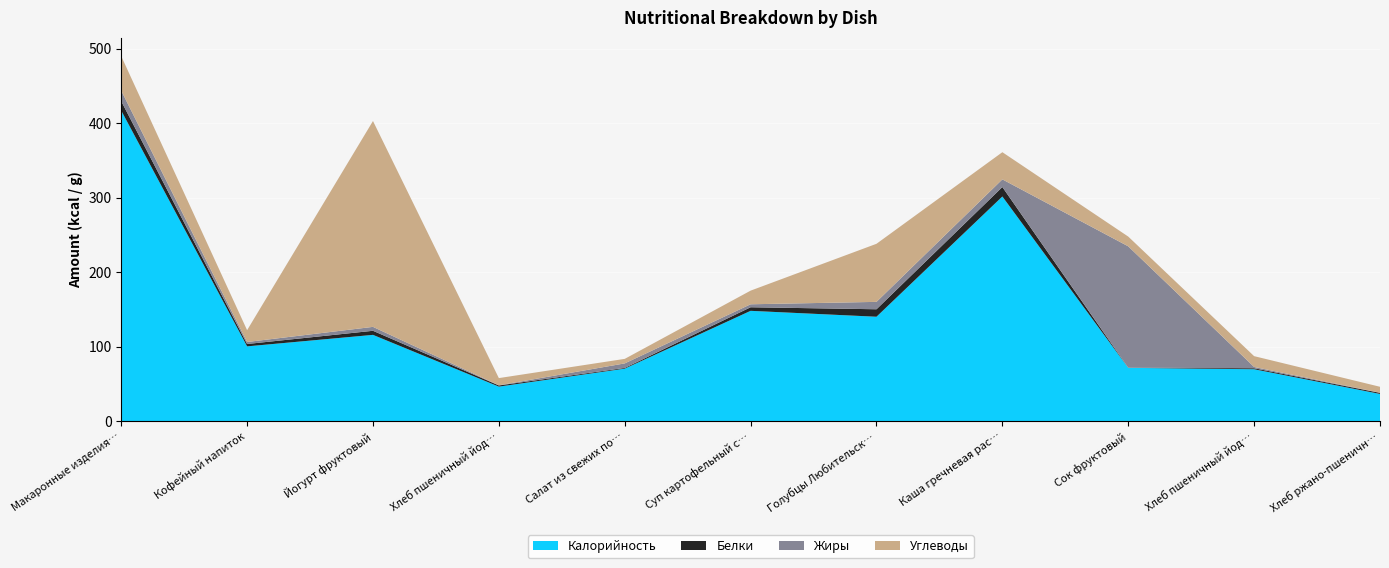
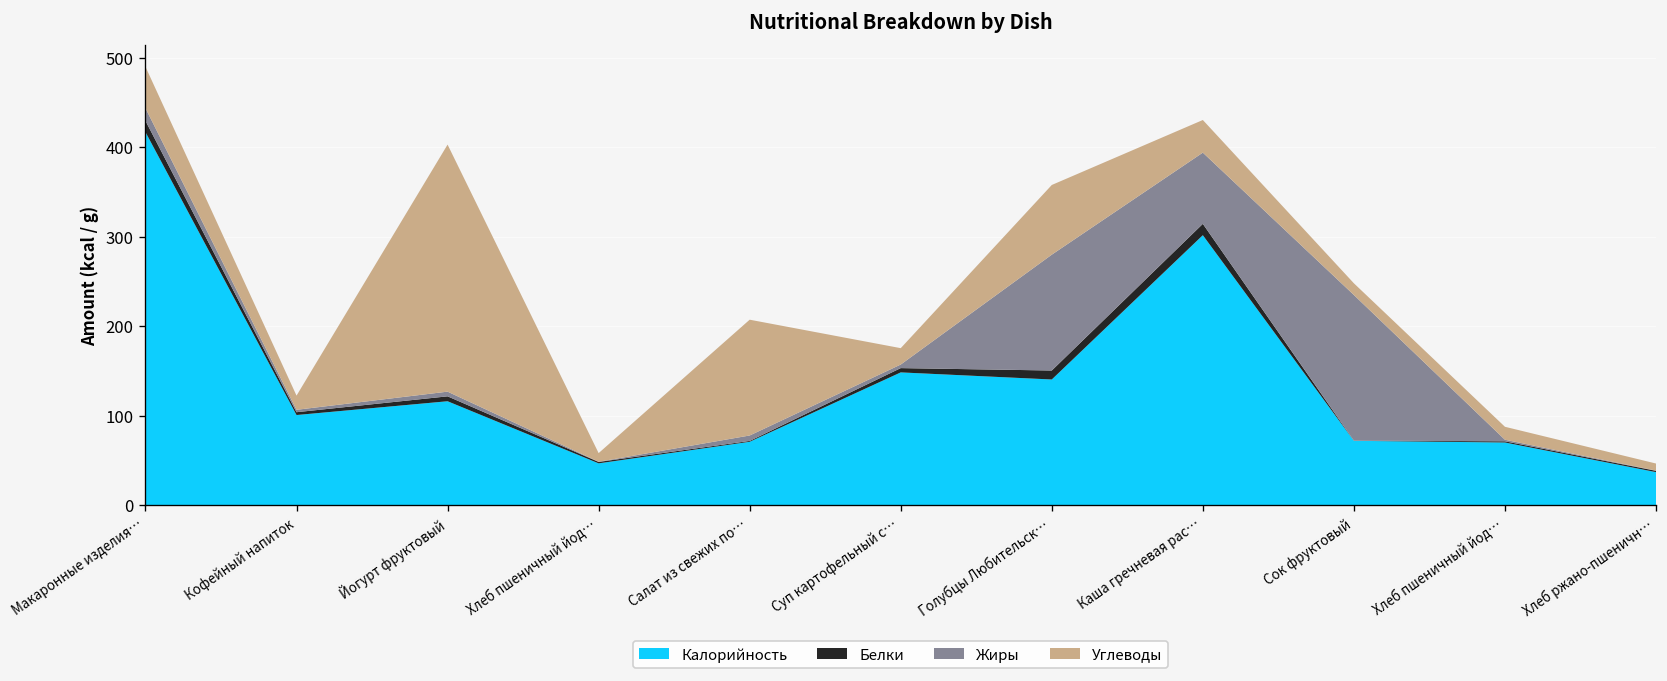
  {
    "Калорийность": {
      "Макаронные изделия…": 420,
      "Йогурт фруктовый": 120,
      "Суп картофельный с…": 150,
      "Голубцы Любительск…": 140,
      "Каша гречневая рас…": 300
    },
    "Белки": {
      "Макаронные изделия…": 10,
      "Йогурт фруктовый": 10,
      "Суп картофельный с…": 0,
      "Голубцы Любительск…": 10,
      "Каша гречневая рас…": 10
    },
    "Жиры": {
      "Макаронные изделия…": 10,
      "Йогурт фруктовый": 10,
      "Салат из свежих по…": 10,
      "Суп картофельный с…": 0,
-     "Голубцы Любительск…": 10,
-     "Каша гречневая рас…": 10,
+     "Голубцы Любительск…": 130,
+     "Каша гречневая рас…": 80,
      "Сок фруктовый": 160
    },
    "Углеводы": {
      "Макаронные изделия…": 50,
      "Кофейный напиток": 20,
      "Йогурт фруктовый": 280,
-     "Салат из свежих по…": 10,
+     "Салат из свежих по…": 130,
      "Суп картофельный с…": 20,
      "Голубцы Любительск…": 80,
      "Каша гречневая рас…": 40,
      "Сок фруктовый": 10,
      "Хлеб ржано-пшеничн…": 10
    }
  }
